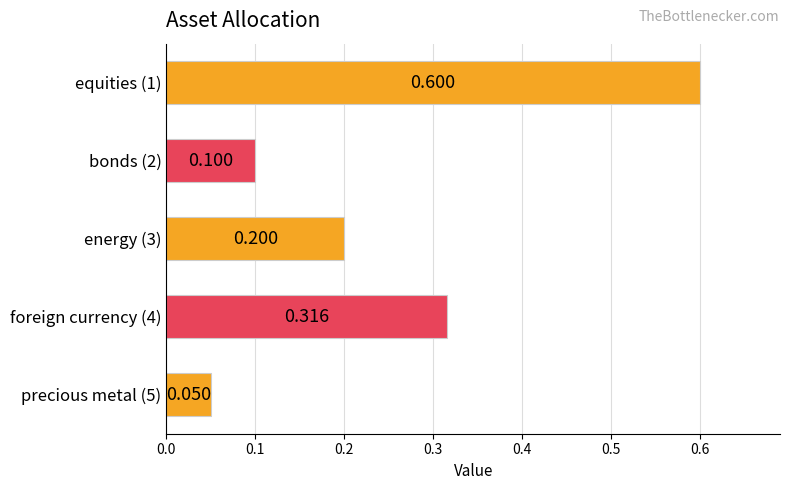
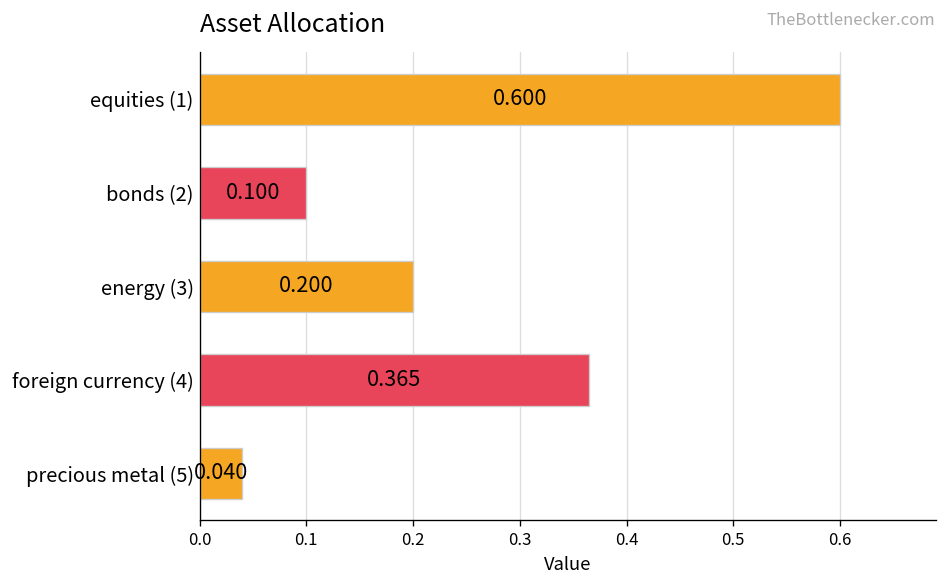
  {
    "equities (1)": 0.600,
    "bonds (2)": 0.100,
    "energy (3)": 0.200,
-   "foreign currency (4)": 0.316,
-   "precious metal (5)": 0.050
+   "foreign currency (4)": 0.365,
+   "precious metal (5)": 0.040
  }
